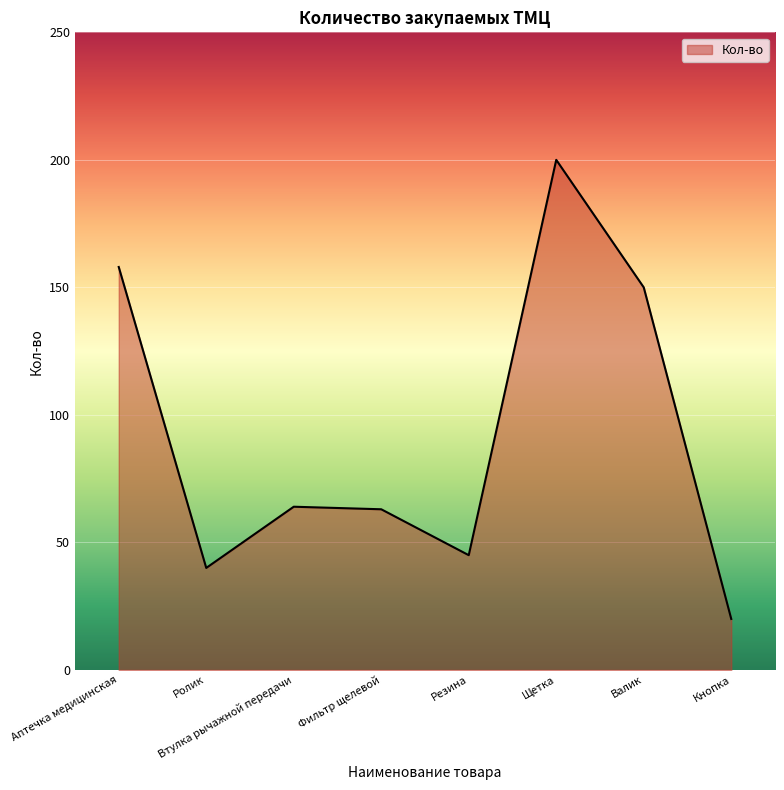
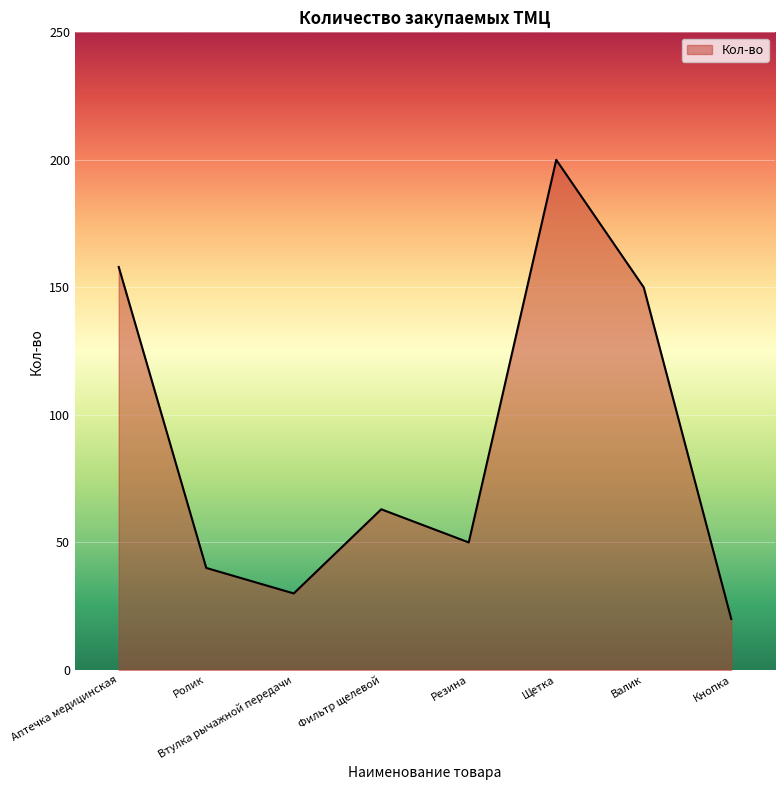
  {
    "Аптечка медицинская": 158,
    "Ролик": 40,
-   "Втулка рычажной передачи": 64,
+   "Втулка рычажной передачи": 30,
    "Фильтр щелевой": 63,
-   "Резина": 45,
+   "Резина": 50,
    "Щетка": 200,
    "Валик": 150,
    "Кнопка": 20
  }
